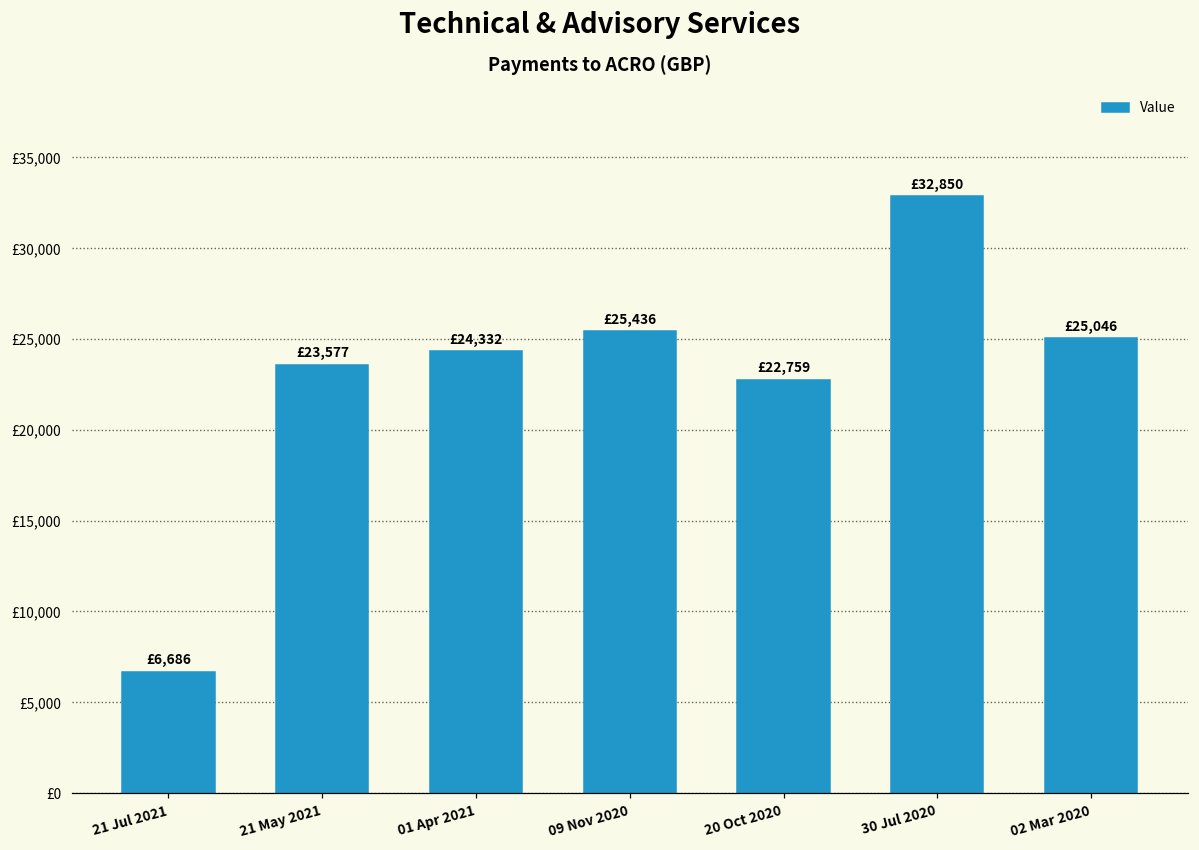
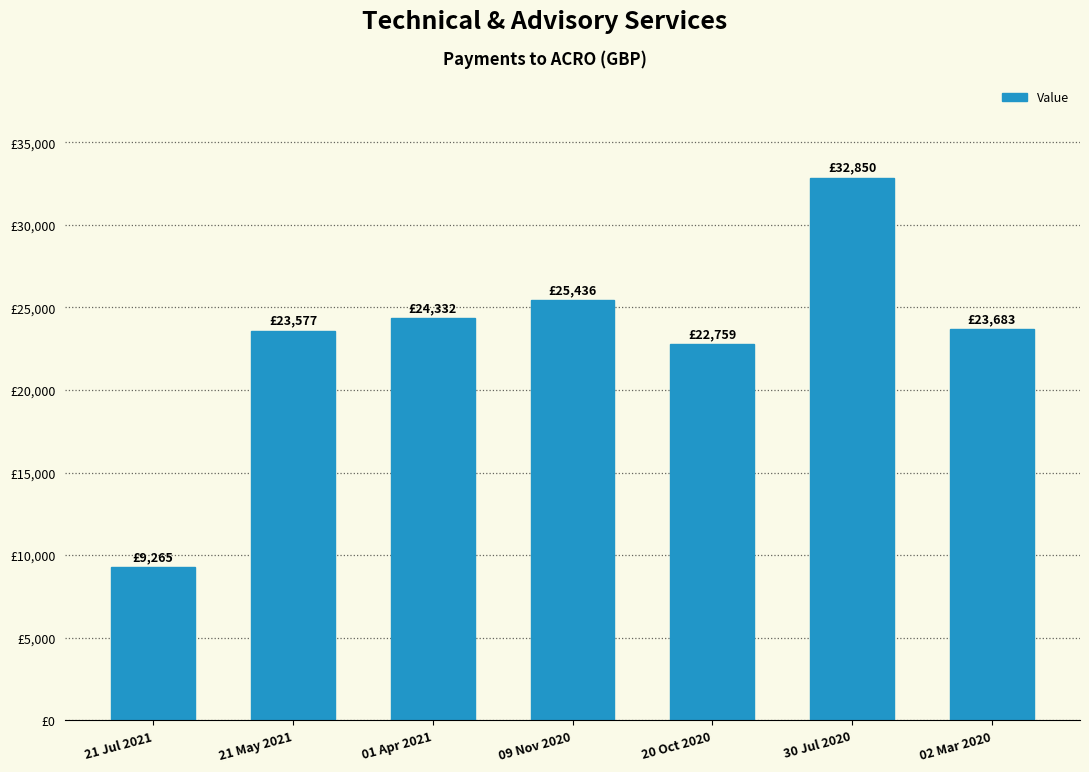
  {
-   "21 Jul 2021": "£6,686",
+   "21 Jul 2021": "£9,265",
    "21 May 2021": "£23,577",
    "01 Apr 2021": "£24,332",
    "09 Nov 2020": "£25,436",
    "20 Oct 2020": "£22,759",
    "30 Jul 2020": "£32,850",
-   "02 Mar 2020": "£25,046"
+   "02 Mar 2020": "£23,683"
  }
